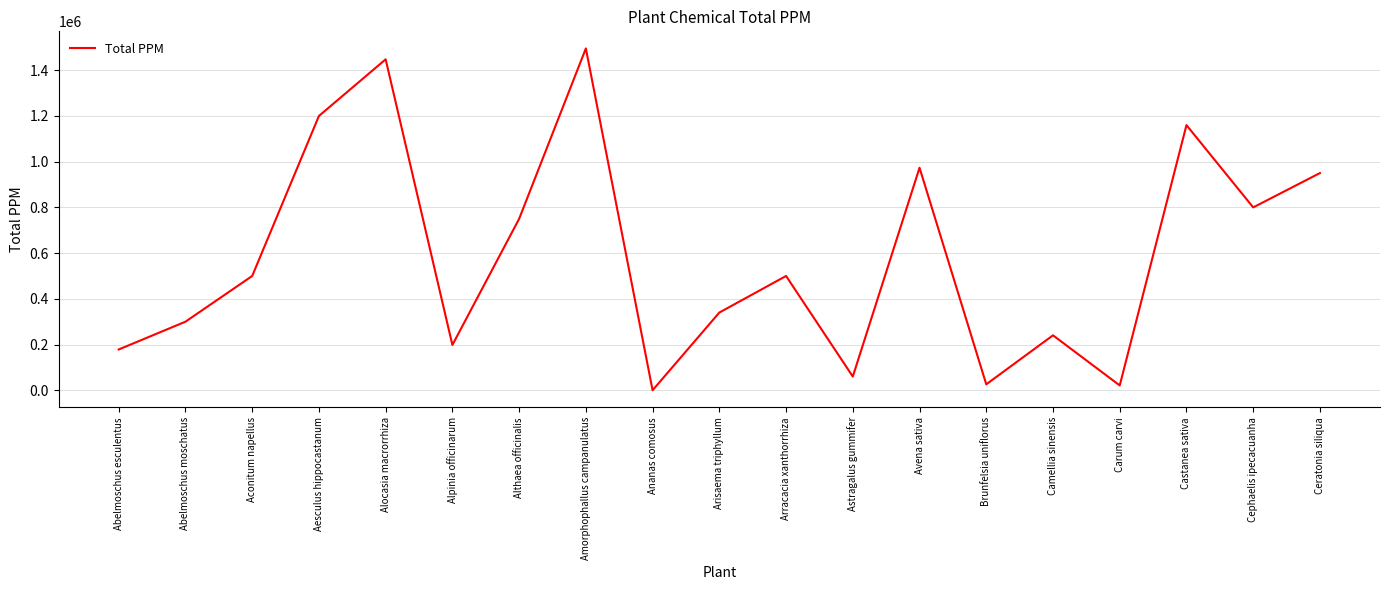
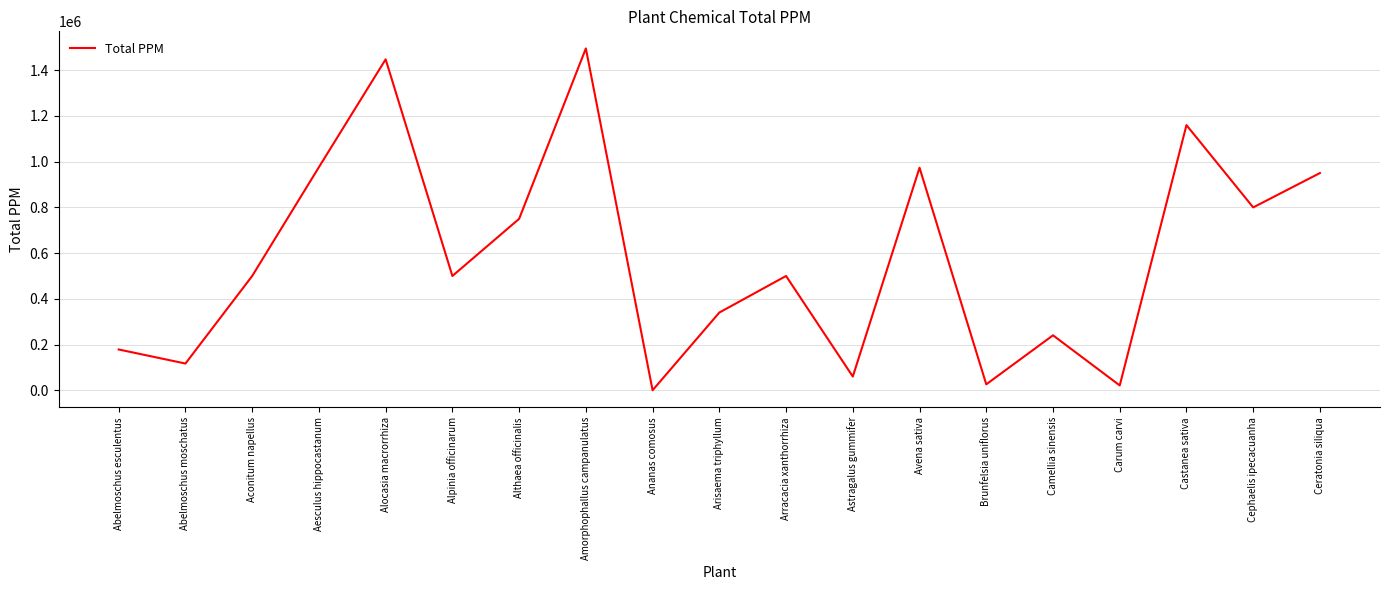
  {
    "Abelmoschus esculentus": 180000,
-   "Abelmoschus moschatus": 300000,
+   "Abelmoschus moschatus": 120000,
    "Aconitum napellus": 500000,
-   "Aesculus hippocastanum": 1200000,
+   "Aesculus hippocastanum": 980000,
    "Alocasia macrorrhiza": 1450000,
-   "Alpinia officinarum": 200000,
+   "Alpinia officinarum": 500000,
    "Althaea officinalis": 750000,
    "Amorphophallus campanulatus": 1500000,
    "Ananas comosus": 0,
    "Arisaema triphyllum": 340000,
    "Arracacia xanthorrhiza": 500000,
    "Astragalus gummifer": 60000,
    "Avena sativa": 970000,
    "Brunfelsia uniflorus": 30000,
    "Camellia sinensis": 240000,
    "Carum carvi": 20000,
    "Castanea sativa": 1160000,
    "Cephaelis ipecacuanha": 800000,
    "Ceratonia siliqua": 950000
  }
